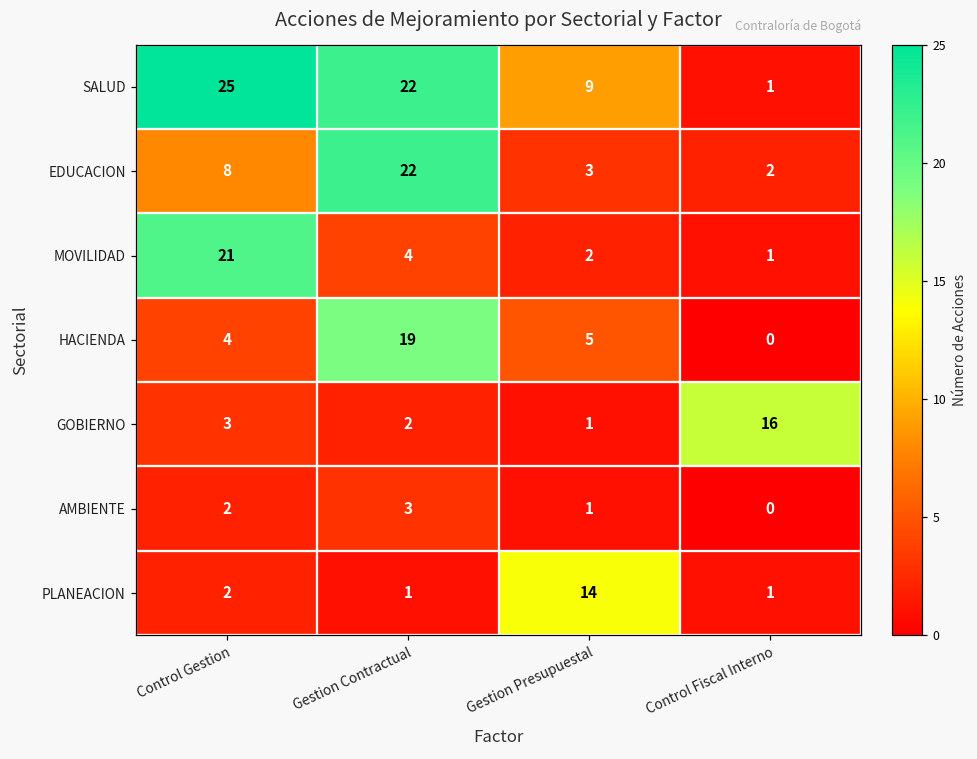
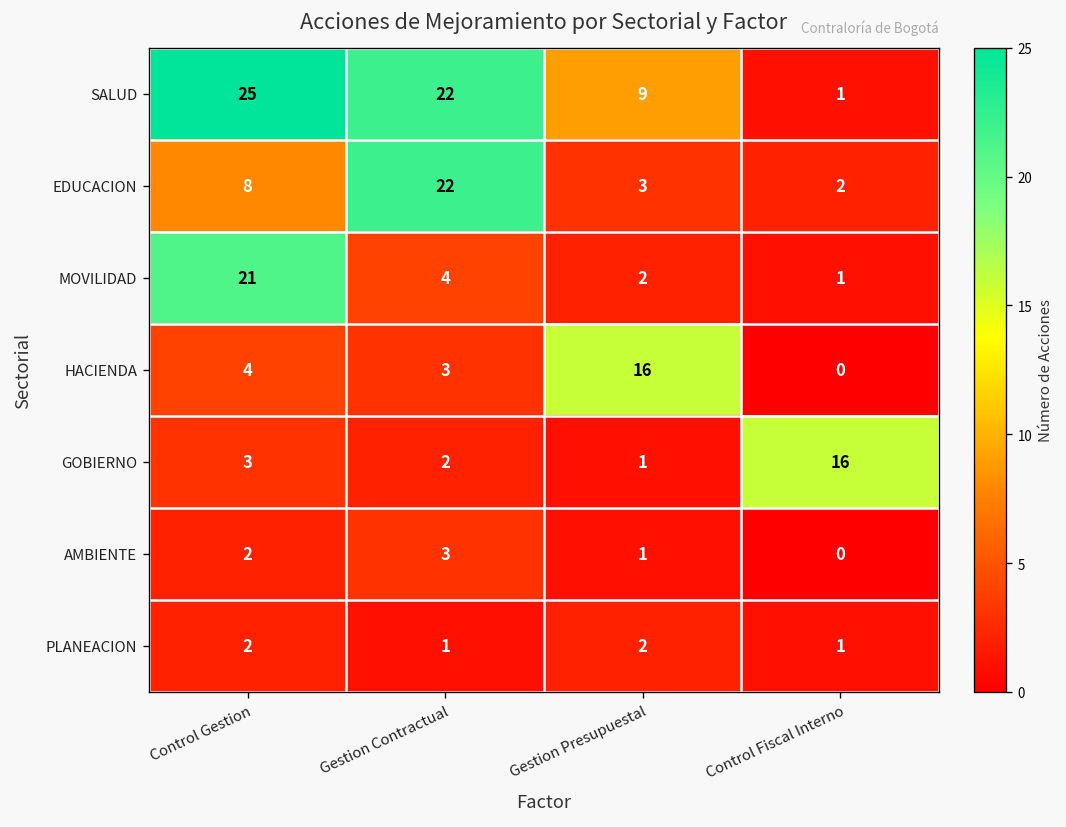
  {
    "SALUD": {
      "Control Gestion": 25,
      "Gestion Contractual": 22,
      "Gestion Presupuestal": 9,
      "Control Fiscal Interno": 1
    },
    "EDUCACION": {
      "Control Gestion": 8,
      "Gestion Contractual": 22,
      "Gestion Presupuestal": 3,
      "Control Fiscal Interno": 2
    },
    "MOVILIDAD": {
      "Control Gestion": 21,
      "Gestion Contractual": 4,
      "Gestion Presupuestal": 2,
      "Control Fiscal Interno": 1
    },
    "HACIENDA": {
      "Control Gestion": 4,
-     "Gestion Contractual": 19,
-     "Gestion Presupuestal": 5,
+     "Gestion Contractual": 3,
+     "Gestion Presupuestal": 16,
      "Control Fiscal Interno": 0
    },
    "GOBIERNO": {
      "Control Gestion": 3,
      "Gestion Contractual": 2,
      "Gestion Presupuestal": 1,
      "Control Fiscal Interno": 16
    },
    "AMBIENTE": {
      "Control Gestion": 2,
      "Gestion Contractual": 3,
      "Gestion Presupuestal": 1,
      "Control Fiscal Interno": 0
    },
    "PLANEACION": {
      "Control Gestion": 2,
      "Gestion Contractual": 1,
-     "Gestion Presupuestal": 14,
+     "Gestion Presupuestal": 2,
      "Control Fiscal Interno": 1
    }
  }
